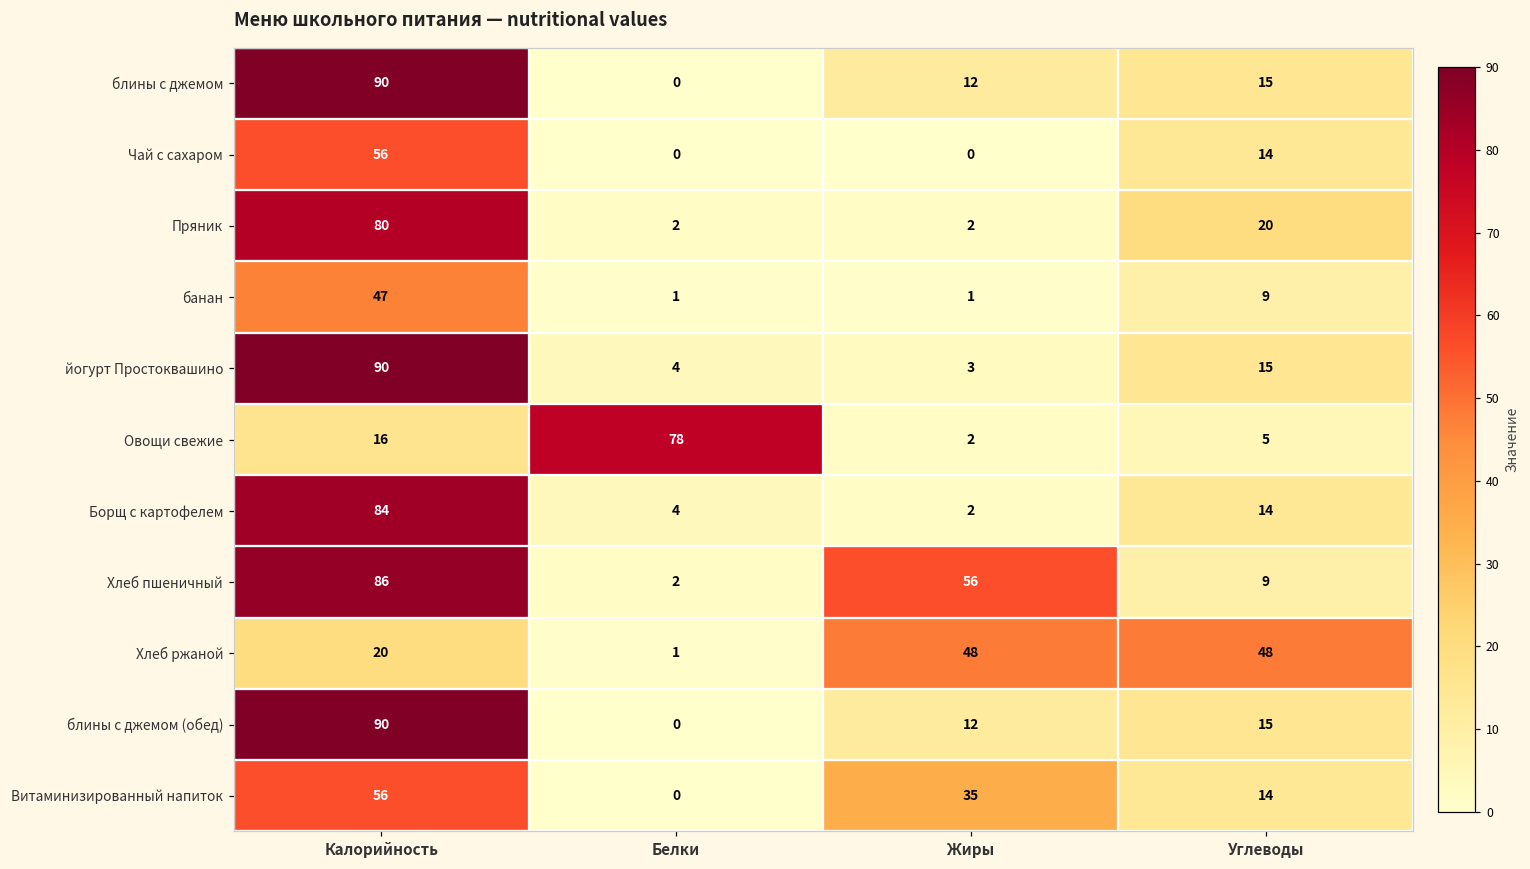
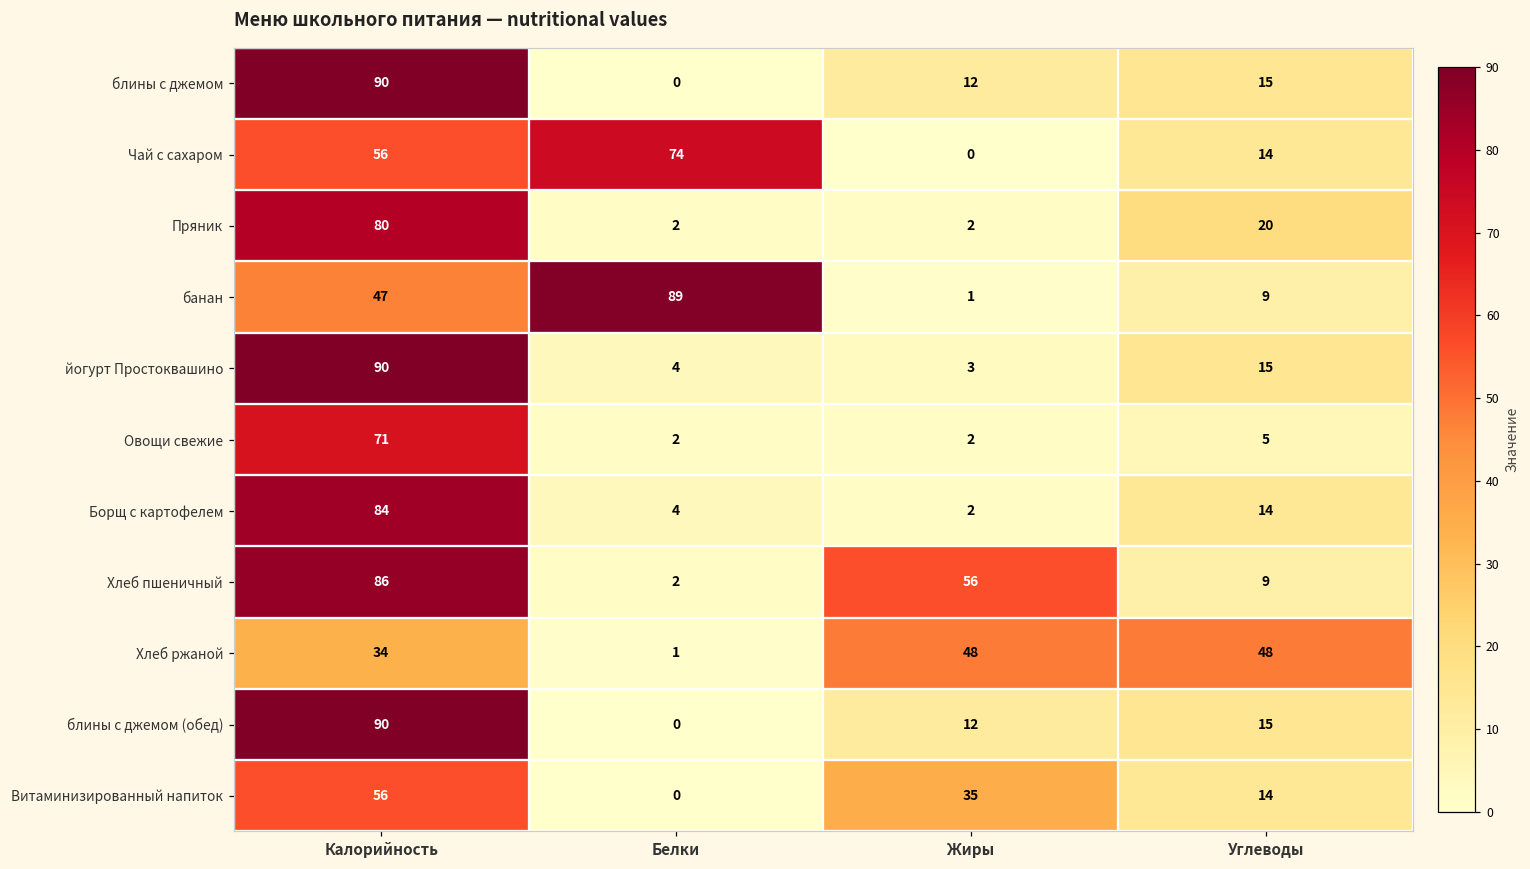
  {
    "блины с джемом": {
      "Калорийность": 90,
      "Белки": 0,
      "Жиры": 12,
      "Углеводы": 15
    },
    "Чай с сахаром": {
      "Калорийность": 56,
-     "Белки": 0,
+     "Белки": 74,
      "Жиры": 0,
      "Углеводы": 14
    },
    "Пряник": {
      "Калорийность": 80,
      "Белки": 2,
      "Жиры": 2,
      "Углеводы": 20
    },
    "банан": {
      "Калорийность": 47,
-     "Белки": 1,
+     "Белки": 89,
      "Жиры": 1,
      "Углеводы": 9
    },
    "йогурт Простоквашино": {
      "Калорийность": 90,
      "Белки": 4,
      "Жиры": 3,
      "Углеводы": 15
    },
    "Овощи свежие": {
-     "Калорийность": 16,
-     "Белки": 78,
+     "Калорийность": 71,
+     "Белки": 2,
      "Жиры": 2,
      "Углеводы": 5
    },
    "Борщ с картофелем": {
      "Калорийность": 84,
      "Белки": 4,
      "Жиры": 2,
      "Углеводы": 14
    },
    "Хлеб пшеничный": {
      "Калорийность": 86,
      "Белки": 2,
      "Жиры": 56,
      "Углеводы": 9
    },
    "Хлеб ржаной": {
-     "Калорийность": 20,
+     "Калорийность": 34,
      "Белки": 1,
      "Жиры": 48,
      "Углеводы": 48
    },
    "блины с джемом (обед)": {
      "Калорийность": 90,
      "Белки": 0,
      "Жиры": 12,
      "Углеводы": 15
    },
    "Витаминизированный напиток": {
      "Калорийность": 56,
      "Белки": 0,
      "Жиры": 35,
      "Углеводы": 14
    }
  }
